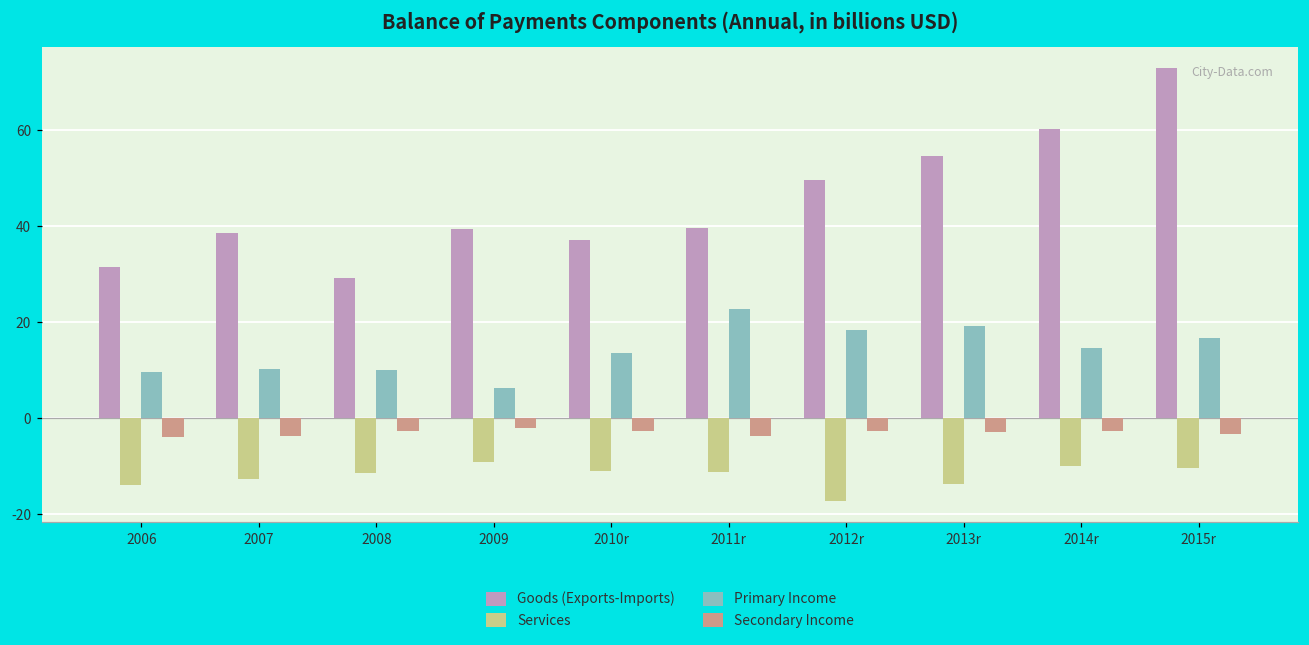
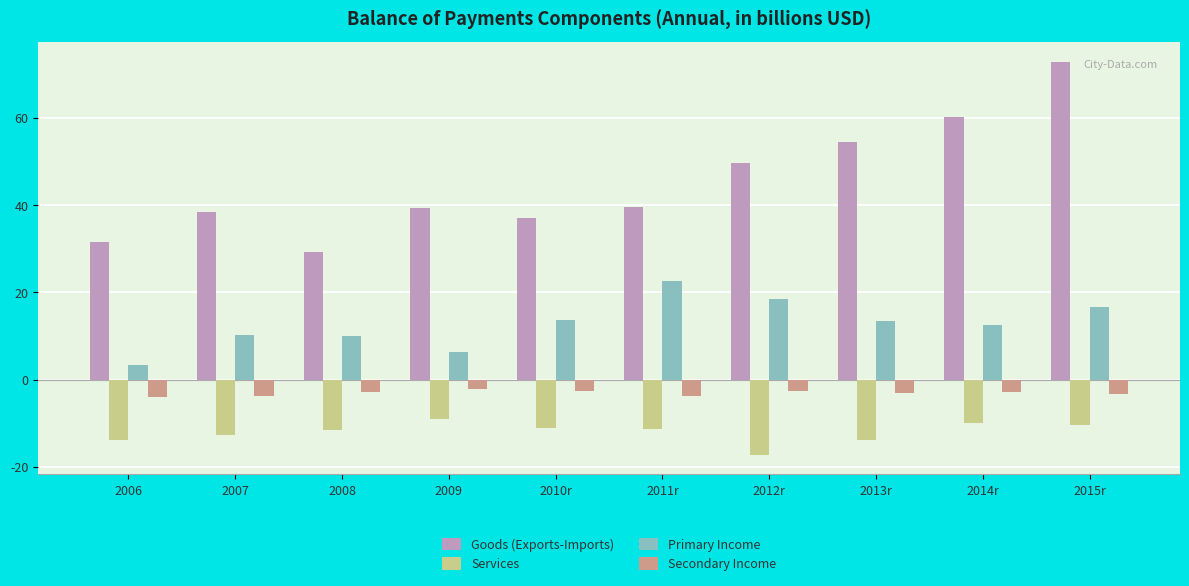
  {
    "Primary Income": {
-     "2006": 10,
+     "2006": 3,
      "2007": 10,
      "2008": 10,
      "2009": 6,
      "2010r": 14,
      "2011r": 23,
      "2012r": 18,
-     "2013r": 19,
-     "2014r": 15,
+     "2013r": 14,
+     "2014r": 12,
      "2015r": 17
    }
  }
